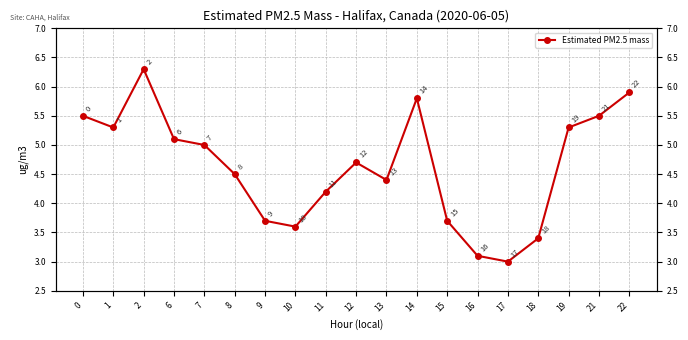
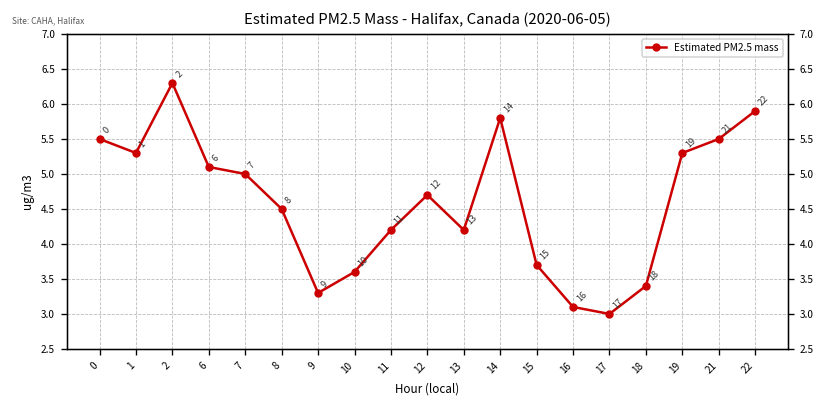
  {
-   "9": 3.7,
-   "13": 4.4
+   "9": 3.3,
+   "13": 4.2
  }
